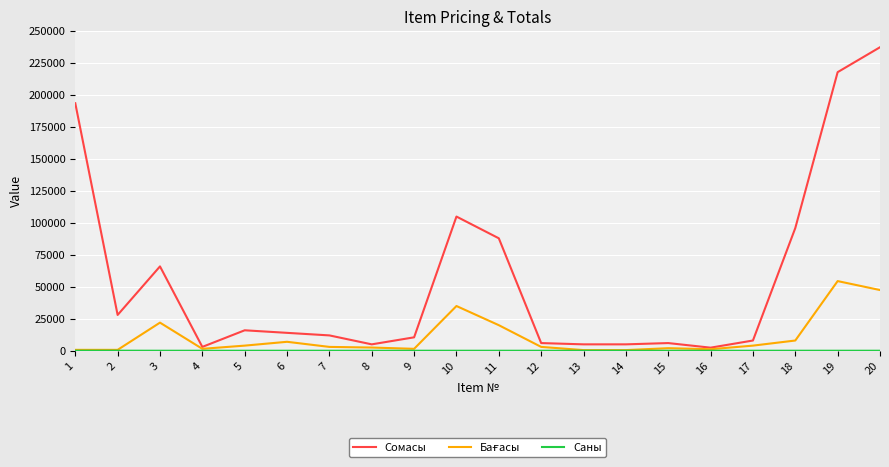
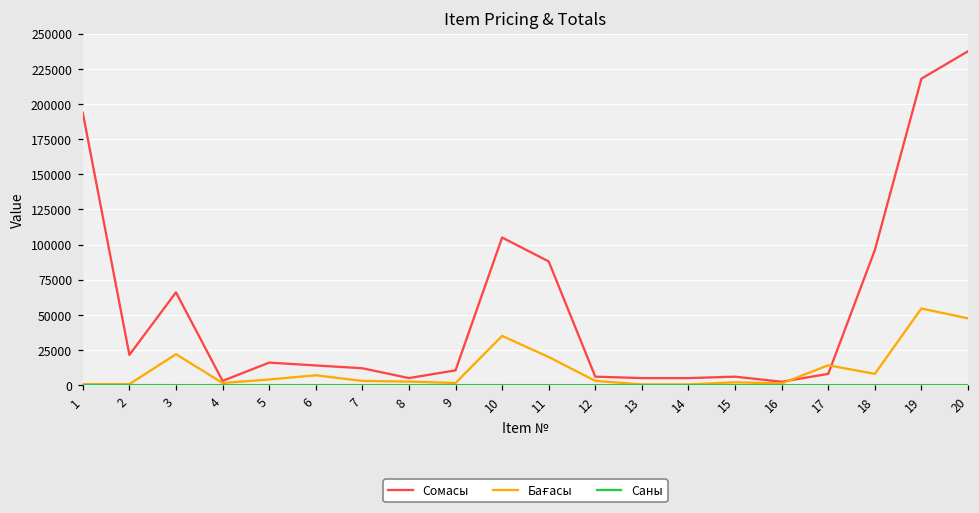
  {
    "Сомасы": {
      "1": 194000,
-     "2": 28000,
+     "2": 22000,
      "3": 66000,
      "5": 16000,
      "6": 14000,
      "7": 12000,
      "8": 5000,
      "9": 11000,
      "10": 105000,
      "11": 88000,
      "12": 6000,
      "13": 5000,
      "14": 5000,
      "15": 6000,
      "17": 8000,
      "18": 96000,
      "19": 218000,
      "20": 238000
    },
    "Бағасы": {
      "3": 22000,
      "5": 4000,
      "6": 7000,
      "7": 3000,
      "8": 3000,
      "10": 35000,
      "11": 20000,
      "12": 3000,
      "15": 2000,
-     "17": 4000,
+     "17": 14000,
      "18": 8000,
      "19": 55000,
      "20": 48000
    },
    "Саны": {
      "3": 0,
      "5": 0,
      "6": 0,
      "7": 0,
      "8": 0,
      "10": 0,
      "11": 0,
      "12": 0,
      "15": 0,
      "17": 0,
      "18": 0,
      "19": 0,
      "20": 0
    }
  }
